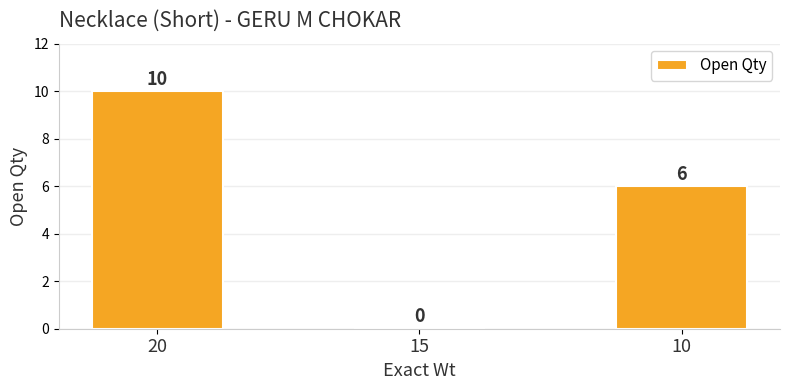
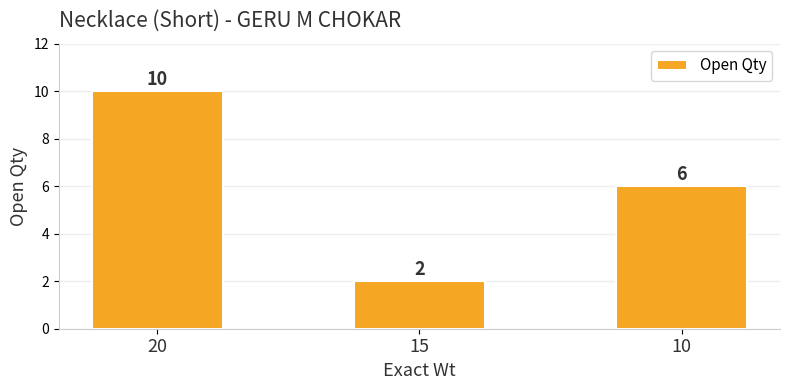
  {
    "20": 10,
-   "15": 0,
+   "15": 2,
    "10": 6
  }
